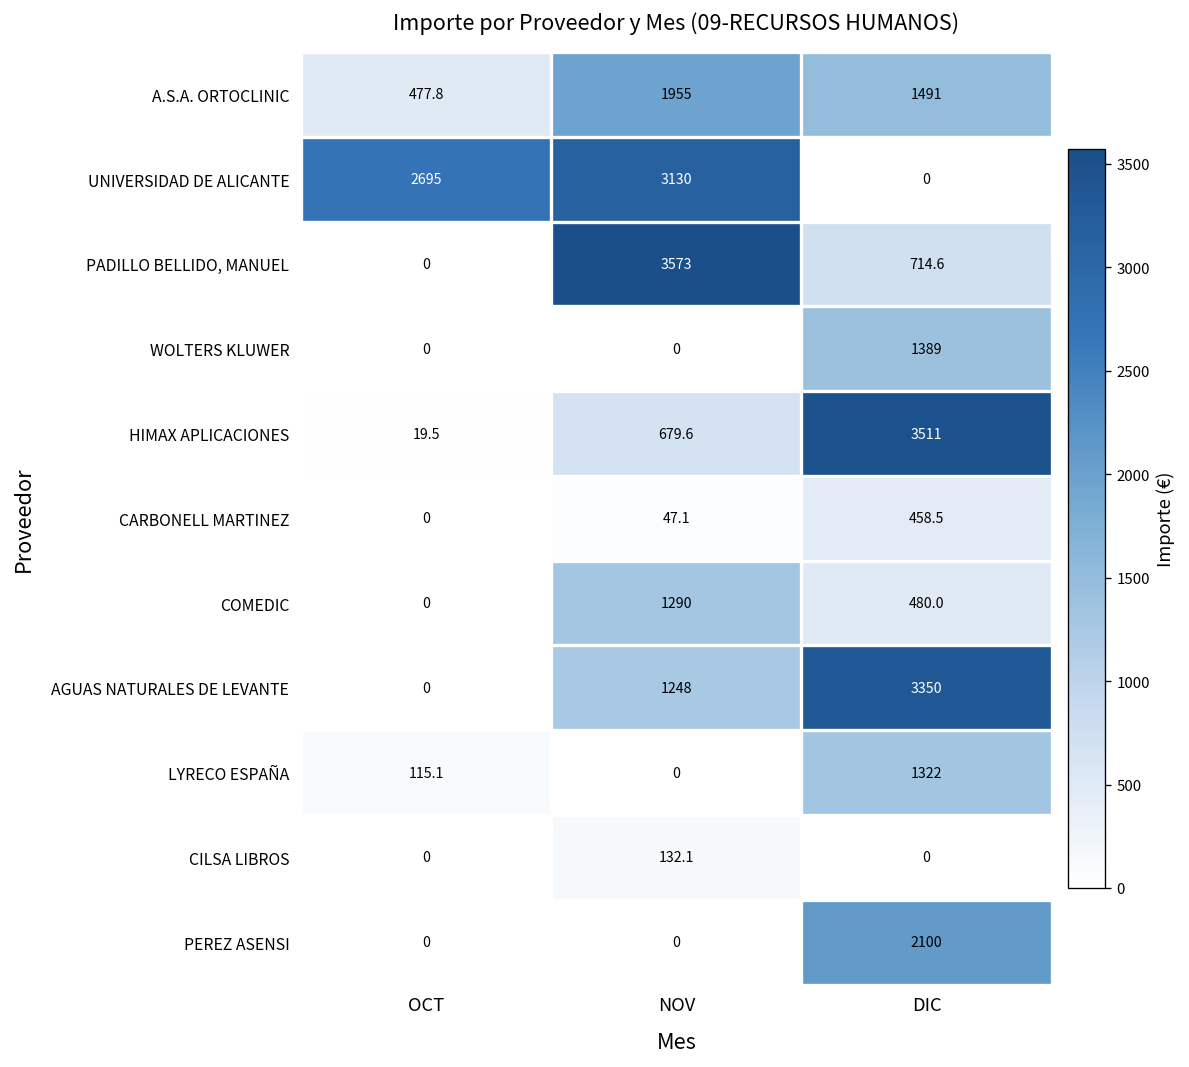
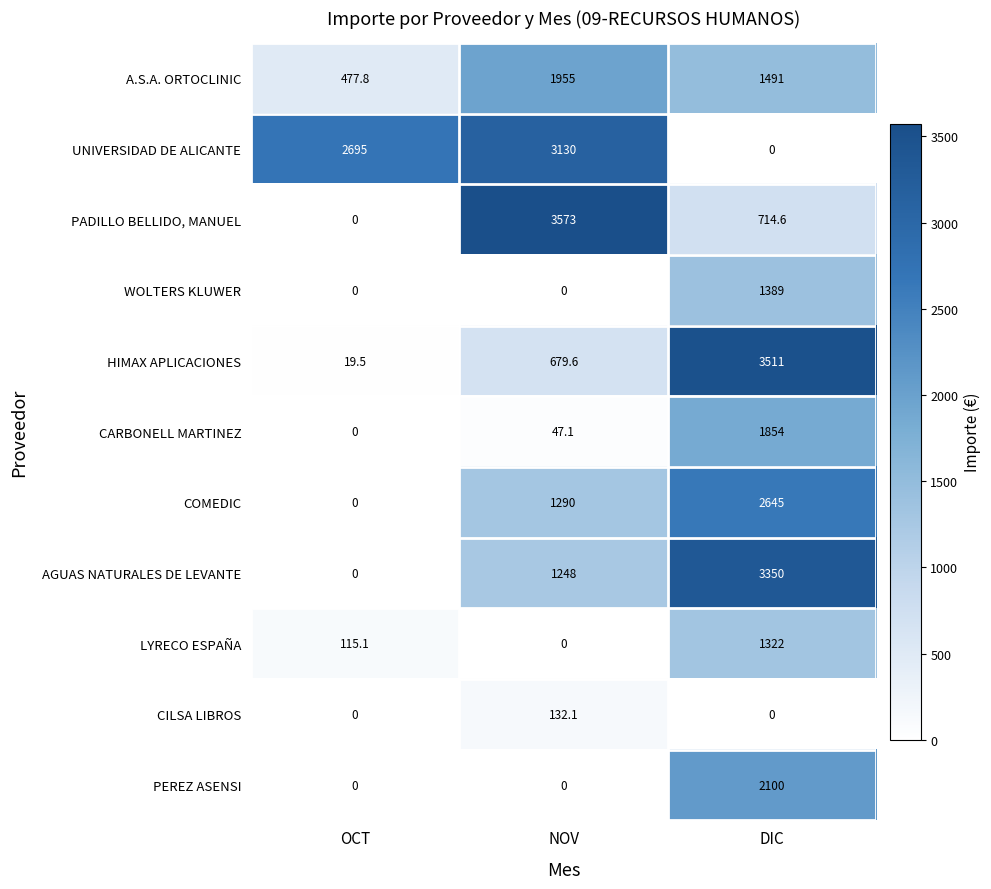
  {
    "A.S.A. ORTOCLINIC": {
      "OCT": 477.8,
      "NOV": 1955,
      "DIC": 1491
    },
    "UNIVERSIDAD DE ALICANTE": {
      "OCT": 2695,
      "NOV": 3130,
      "DIC": 0
    },
    "PADILLO BELLIDO, MANUEL": {
      "OCT": 0,
      "NOV": 3573,
      "DIC": 714.6
    },
    "WOLTERS KLUWER": {
      "OCT": 0,
      "NOV": 0,
      "DIC": 1389
    },
    "HIMAX APLICACIONES": {
      "OCT": 19.5,
      "NOV": 679.6,
      "DIC": 3511
    },
    "CARBONELL MARTINEZ": {
      "OCT": 0,
      "NOV": 47.1,
-     "DIC": 458.5
+     "DIC": 1854
    },
    "COMEDIC": {
      "OCT": 0,
      "NOV": 1290,
-     "DIC": 480.0
+     "DIC": 2645
    },
    "AGUAS NATURALES DE LEVANTE": {
      "OCT": 0,
      "NOV": 1248,
      "DIC": 3350
    },
    "LYRECO ESPAÑA": {
      "OCT": 115.1,
      "NOV": 0,
      "DIC": 1322
    },
    "CILSA LIBROS": {
      "OCT": 0,
      "NOV": 132.1,
      "DIC": 0
    },
    "PEREZ ASENSI": {
      "OCT": 0,
      "NOV": 0,
      "DIC": 2100
    }
  }
